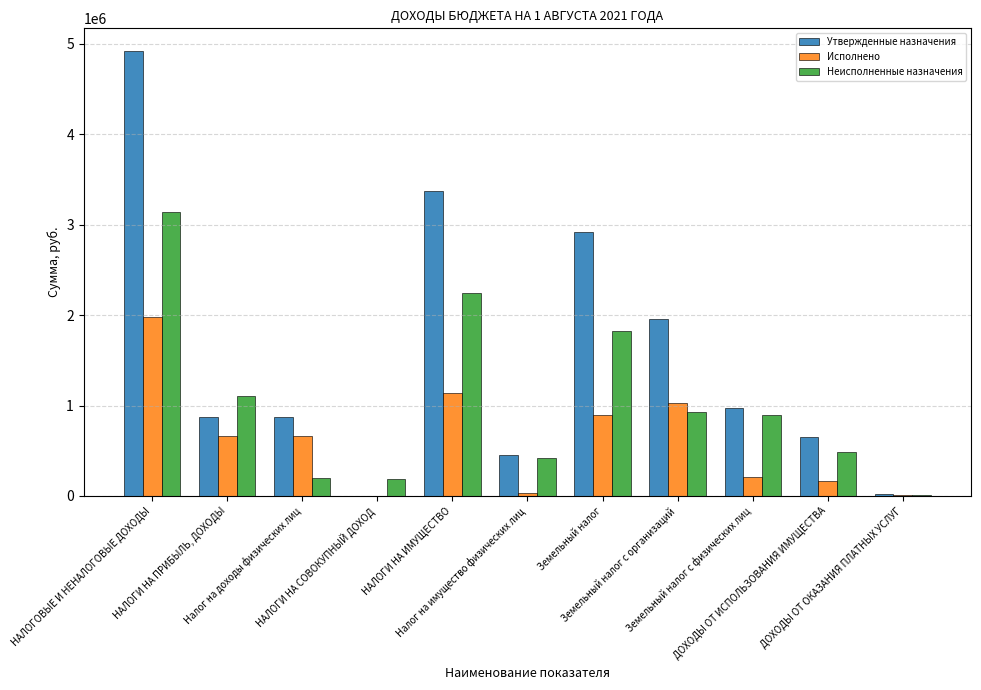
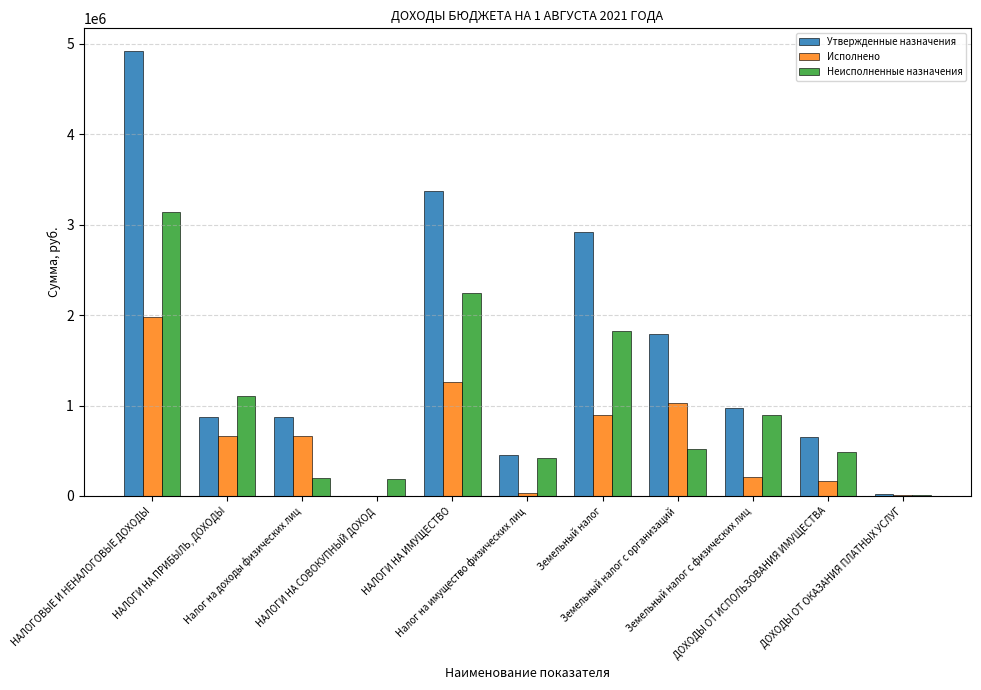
  {
    "Утвержденные назначения": {
      "НАЛОГОВЫЕ И НЕНАЛОГОВЫЕ ДОХОДЫ": 4900000,
      "НАЛОГИ НА ПРИБЫЛЬ, ДОХОДЫ": 900000,
      "Налог на доходы физических лиц": 900000,
      "НАЛОГИ НА ИМУЩЕСТВО": 3400000,
      "Налог на имущество физических лиц": 500000,
      "Земельный налог": 2900000,
-     "Земельный налог с организаций": 2000000,
+     "Земельный налог с организаций": 1800000,
      "Земельный налог с физических лиц": 1000000,
      "ДОХОДЫ ОТ ИСПОЛЬЗОВАНИЯ ИМУЩЕСТВА": 600000
    },
    "Исполнено": {
      "НАЛОГОВЫЕ И НЕНАЛОГОВЫЕ ДОХОДЫ": 2000000,
      "НАЛОГИ НА ПРИБЫЛЬ, ДОХОДЫ": 700000,
      "Налог на доходы физических лиц": 700000,
-     "НАЛОГИ НА ИМУЩЕСТВО": 1100000,
+     "НАЛОГИ НА ИМУЩЕСТВО": 1300000,
      "Налог на имущество физических лиц": 0,
      "Земельный налог": 900000,
      "Земельный налог с организаций": 1000000,
      "Земельный налог с физических лиц": 200000,
      "ДОХОДЫ ОТ ИСПОЛЬЗОВАНИЯ ИМУЩЕСТВА": 200000
    },
    "Неисполненные назначения": {
      "НАЛОГОВЫЕ И НЕНАЛОГОВЫЕ ДОХОДЫ": 3100000,
      "НАЛОГИ НА ПРИБЫЛЬ, ДОХОДЫ": 1100000,
      "Налог на доходы физических лиц": 200000,
      "НАЛОГИ НА СОВОКУПНЫЙ ДОХОД": 200000,
      "НАЛОГИ НА ИМУЩЕСТВО": 2200000,
      "Налог на имущество физических лиц": 400000,
      "Земельный налог": 1800000,
-     "Земельный налог с организаций": 900000,
+     "Земельный налог с организаций": 500000,
      "Земельный налог с физических лиц": 900000,
      "ДОХОДЫ ОТ ИСПОЛЬЗОВАНИЯ ИМУЩЕСТВА": 500000
    }
  }
